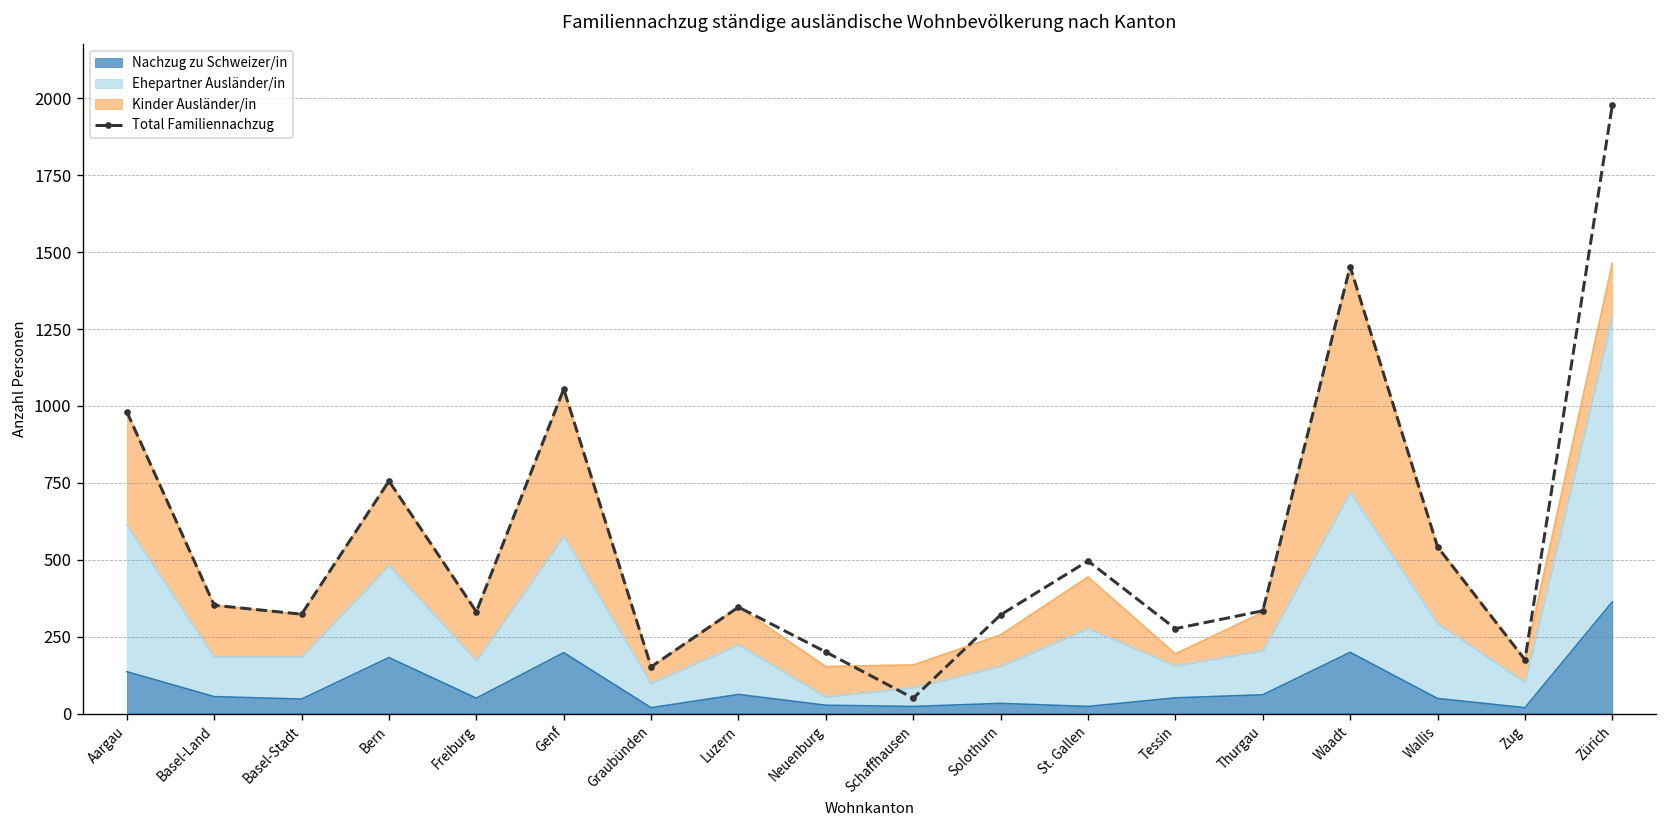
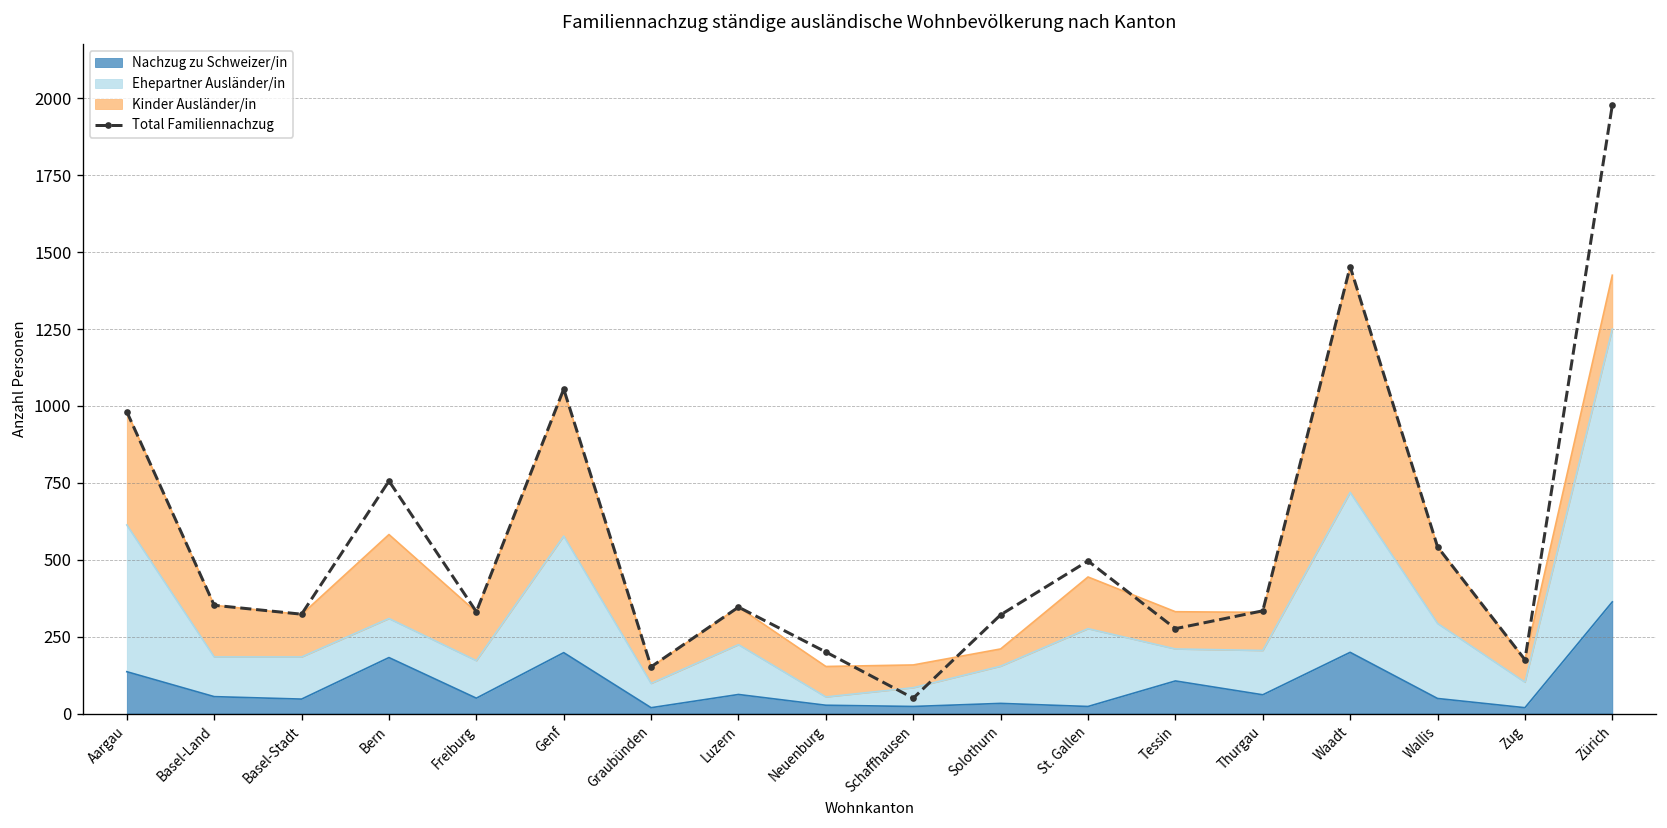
  {
    "Nachzug zu Schweizer/in": {
      "Aargau": 140,
      "Basel-Land": 60,
      "Basel-Stadt": 50,
      "Bern": 180,
      "Freiburg": 50,
      "Genf": 200,
      "Graubünden": 20,
      "Luzern": 60,
      "Neuenburg": 30,
      "Schaffhausen": 20,
      "Solothurn": 30,
      "St. Gallen": 20,
-     "Tessin": 50,
+     "Tessin": 110,
      "Thurgau": 60,
      "Waadt": 200,
      "Wallis": 50,
      "Zug": 20,
      "Zürich": 360
    },
    "Ehepartner Ausländer/in": {
      "Aargau": 480,
      "Basel-Land": 130,
      "Basel-Stadt": 140,
-     "Bern": 300,
+     "Bern": 130,
      "Freiburg": 120,
      "Genf": 380,
      "Graubünden": 80,
      "Luzern": 160,
      "Neuenburg": 30,
      "Schaffhausen": 60,
      "Solothurn": 120,
      "St. Gallen": 250,
      "Tessin": 100,
      "Thurgau": 140,
      "Waadt": 520,
      "Wallis": 240,
      "Zug": 80,
-     "Zürich": 930
+     "Zürich": 890
    },
    "Kinder Ausländer/in": {
      "Neuenburg": 100,
      "Schaffhausen": 70,
-     "Solothurn": 100,
+     "Solothurn": 60,
      "St. Gallen": 170,
-     "Tessin": 40,
+     "Tessin": 120,
      "Zürich": 180
    },
    "Total Familiennachzug": {
      "Neuenburg": 200,
      "Schaffhausen": 50,
      "Solothurn": 320,
      "St. Gallen": 500,
      "Tessin": 280,
      "Zürich": 1980
    }
  }
